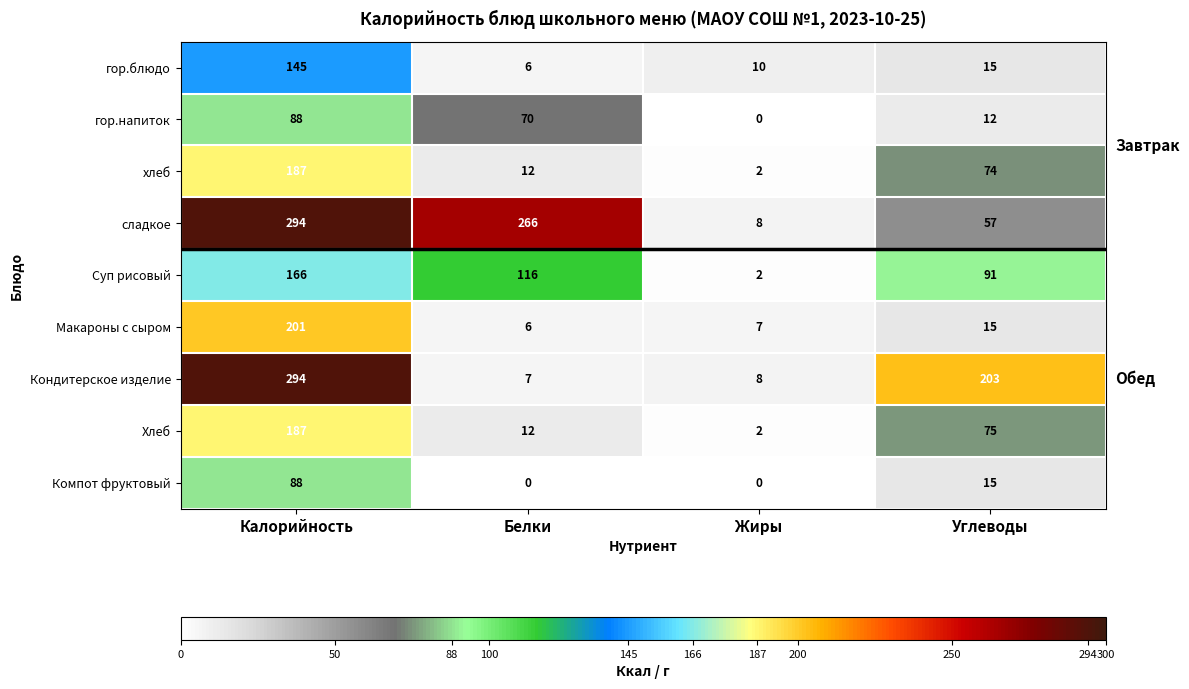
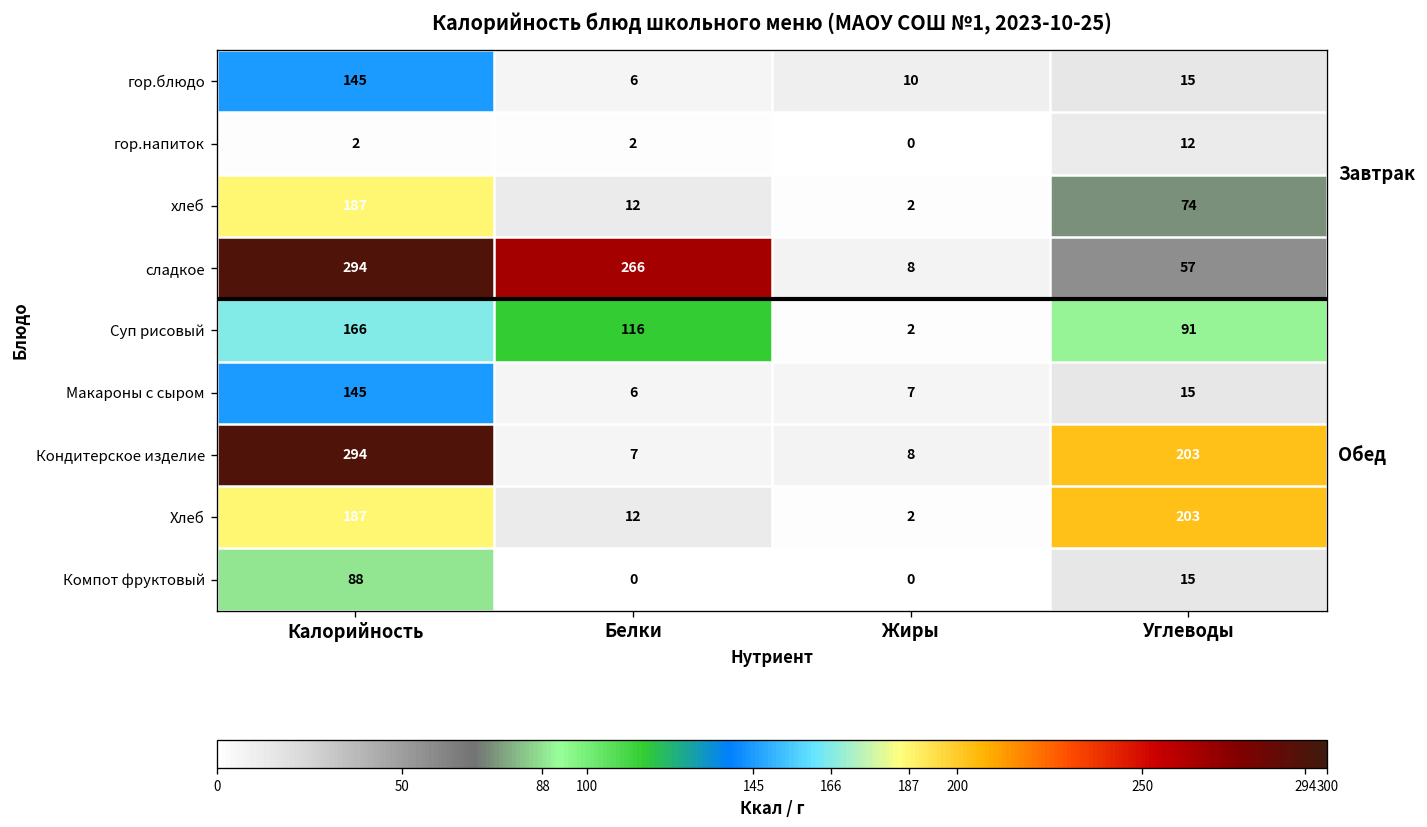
  {
    "гор.блюдо": {
      "Калорийность": 145,
      "Белки": 6,
      "Жиры": 10,
      "Углеводы": 15
    },
    "гор.напиток": {
-     "Калорийность": 88,
-     "Белки": 70,
+     "Калорийность": 2,
+     "Белки": 2,
      "Жиры": 0,
      "Углеводы": 12
    },
    "хлеб": {
      "Калорийность": 187,
      "Белки": 12,
      "Жиры": 2,
      "Углеводы": 74
    },
    "сладкое": {
      "Калорийность": 294,
      "Белки": 266,
      "Жиры": 8,
      "Углеводы": 57
    },
    "Суп рисовый": {
      "Калорийность": 166,
      "Белки": 116,
      "Жиры": 2,
      "Углеводы": 91
    },
    "Макароны с сыром": {
-     "Калорийность": 201,
+     "Калорийность": 145,
      "Белки": 6,
      "Жиры": 7,
      "Углеводы": 15
    },
    "Кондитерское изделие": {
      "Калорийность": 294,
      "Белки": 7,
      "Жиры": 8,
      "Углеводы": 203
    },
    "Хлеб": {
      "Калорийность": 187,
      "Белки": 12,
      "Жиры": 2,
-     "Углеводы": 75
+     "Углеводы": 203
    },
    "Компот фруктовый": {
      "Калорийность": 88,
      "Белки": 0,
      "Жиры": 0,
      "Углеводы": 15
    }
  }
